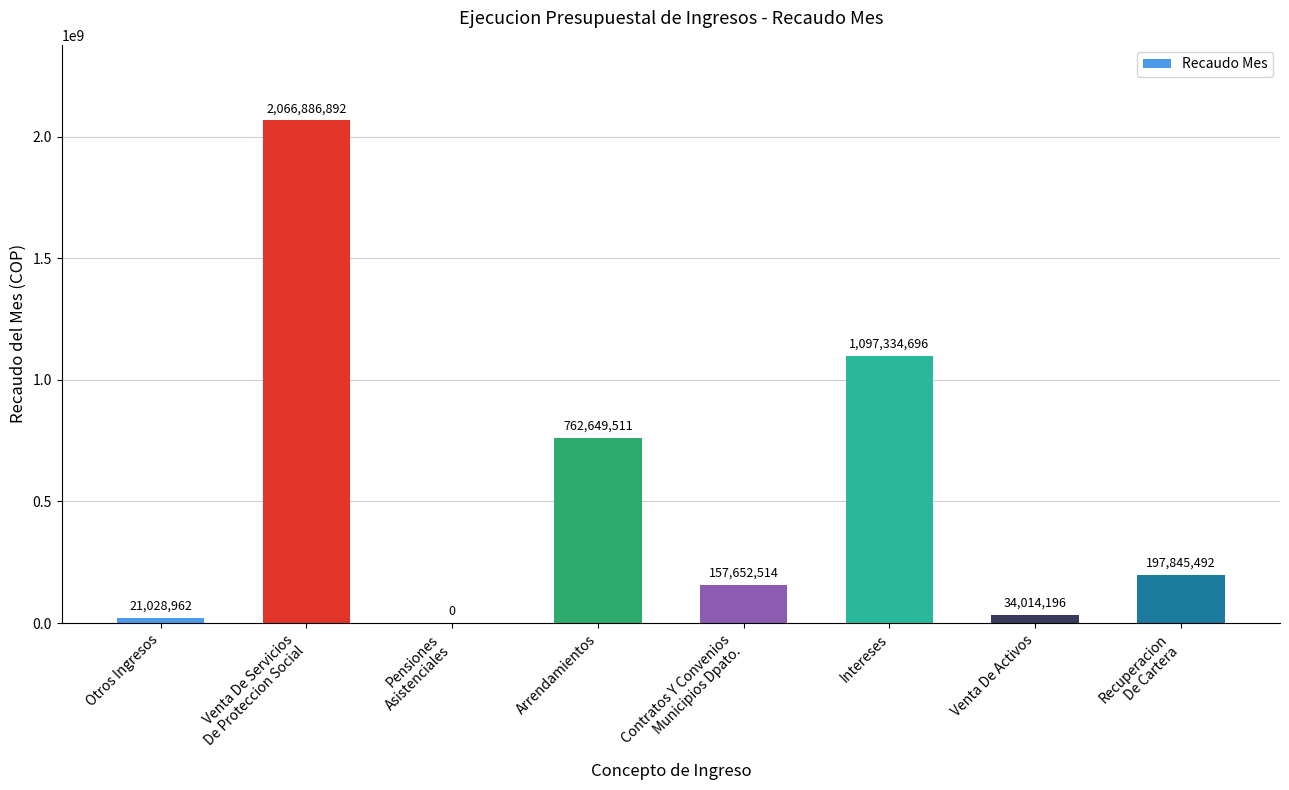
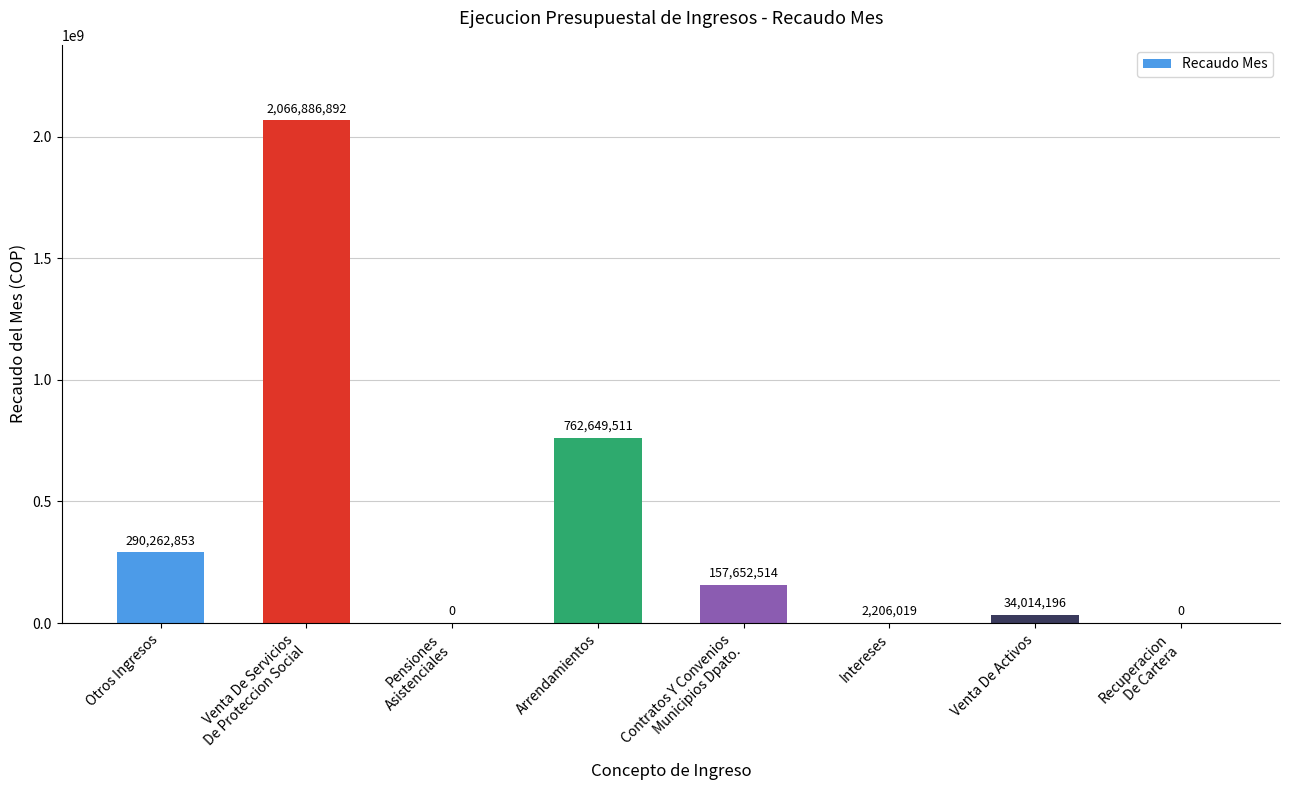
  {
-   "Otros Ingresos": "21,028,962",
+   "Otros Ingresos": "290,262,853",
    "Venta De Servicios De Proteccion Social": "2,066,886,892",
    "Pensiones Asistenciales": "0",
    "Arrendamientos": "762,649,511",
    "Contratos Y Convenios Municipios Dpato.": "157,652,514",
-   "Intereses": "1,097,334,696",
+   "Intereses": "2,206,019",
    "Venta De Activos": "34,014,196",
-   "Recuperacion De Cartera": "197,845,492"
+   "Recuperacion De Cartera": "0"
  }
